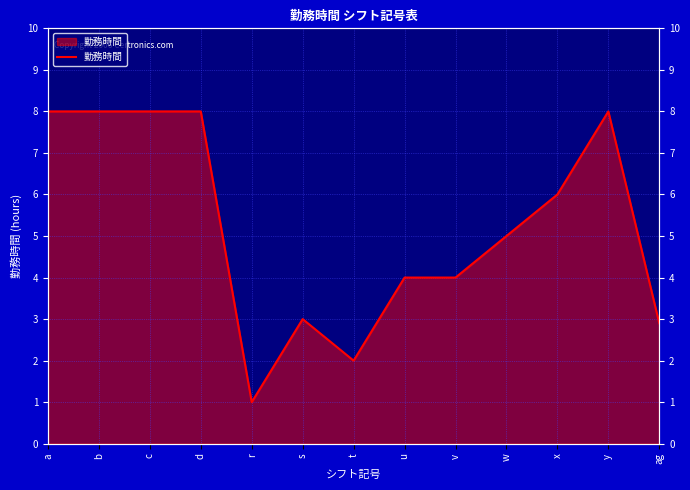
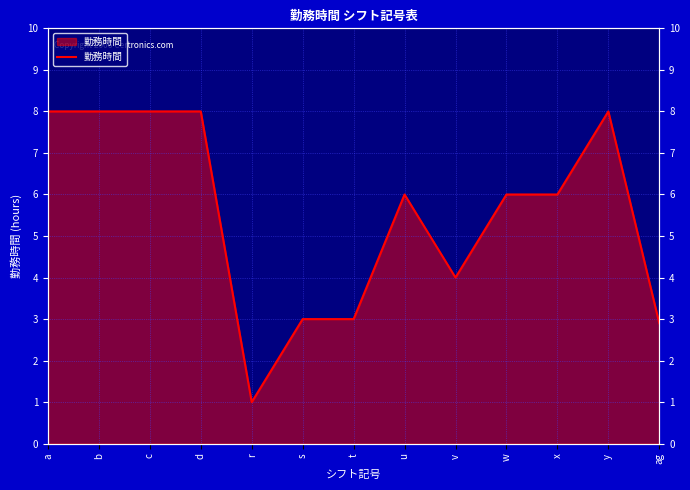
  {
    "a": 8,
    "b": 8,
    "c": 8,
    "d": 8,
    "r": 1,
    "s": 3,
-   "t": 2,
-   "u": 4,
+   "t": 3,
+   "u": 6,
    "v": 4,
-   "w": 5,
+   "w": 6,
    "x": 6,
    "y": 8,
    "ag": 2.9
  }
